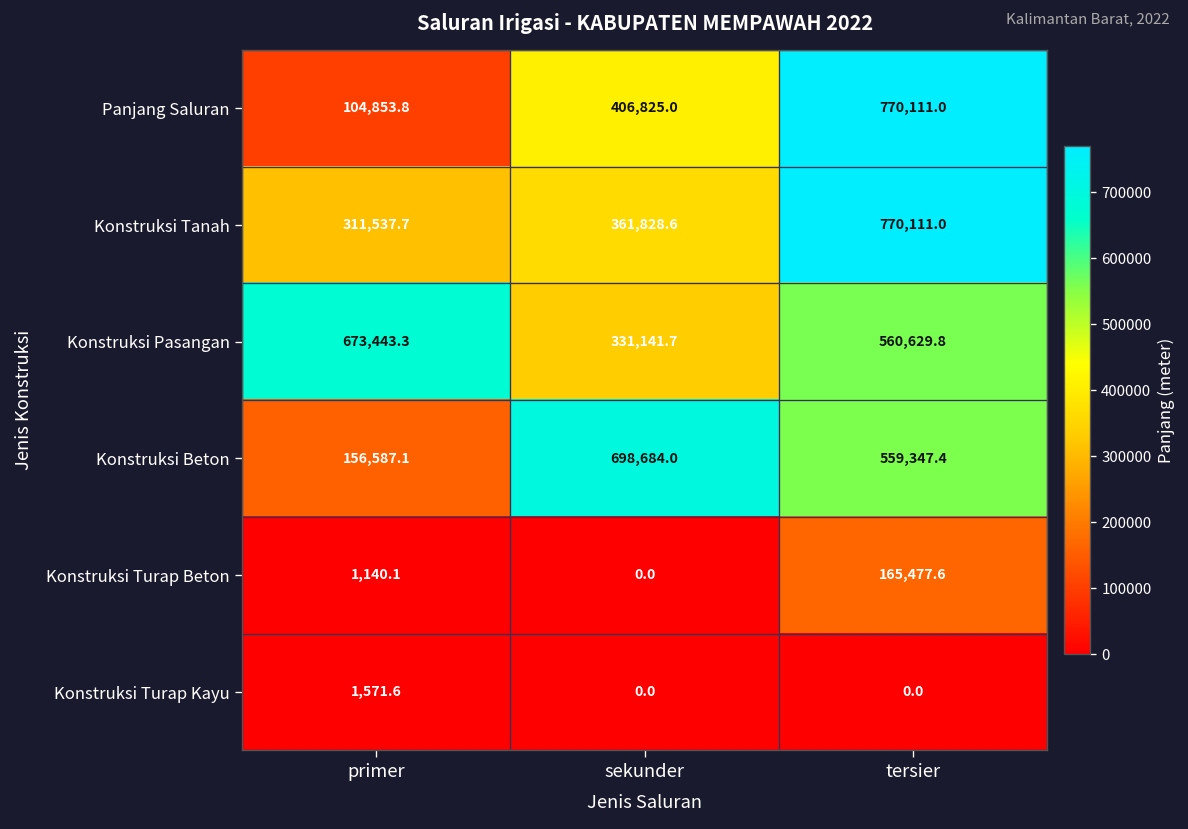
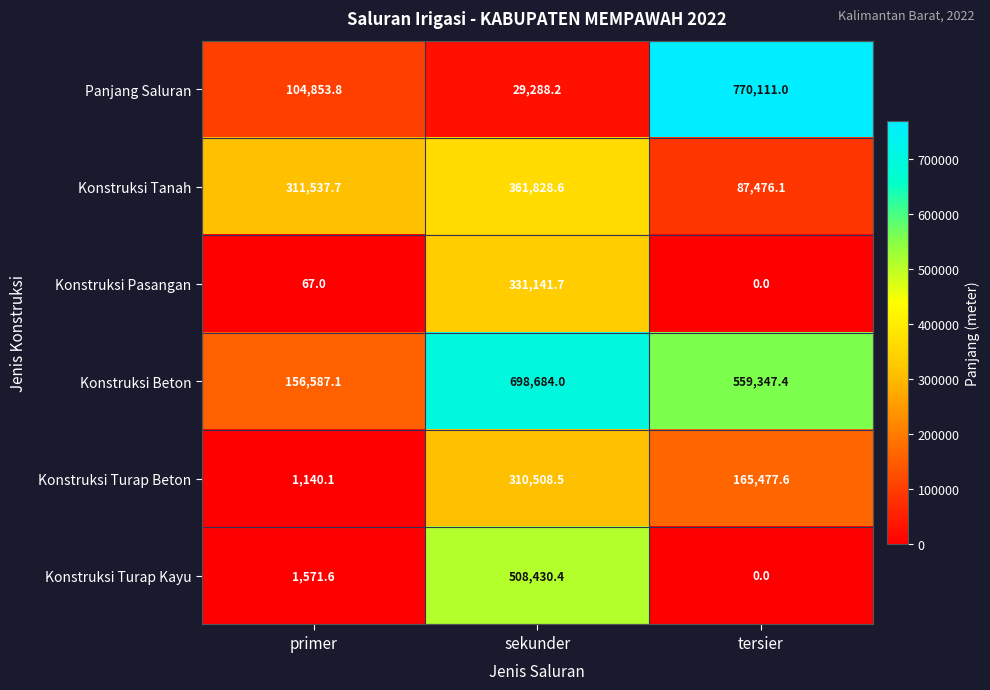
  {
    "Panjang Saluran": {
      "primer": "104,853.8",
-     "sekunder": "406,825.0",
+     "sekunder": "29,288.2",
      "tersier": "770,111.0"
    },
    "Konstruksi Tanah": {
      "primer": "311,537.7",
      "sekunder": "361,828.6",
-     "tersier": "770,111.0"
+     "tersier": "87,476.1"
    },
    "Konstruksi Pasangan": {
-     "primer": "673,443.3",
+     "primer": "67.0",
      "sekunder": "331,141.7",
-     "tersier": "560,629.8"
+     "tersier": "0.0"
    },
    "Konstruksi Beton": {
      "primer": "156,587.1",
      "sekunder": "698,684.0",
      "tersier": "559,347.4"
    },
    "Konstruksi Turap Beton": {
      "primer": "1,140.1",
-     "sekunder": "0.0",
+     "sekunder": "310,508.5",
      "tersier": "165,477.6"
    },
    "Konstruksi Turap Kayu": {
      "primer": "1,571.6",
-     "sekunder": "0.0",
+     "sekunder": "508,430.4",
      "tersier": "0.0"
    }
  }
